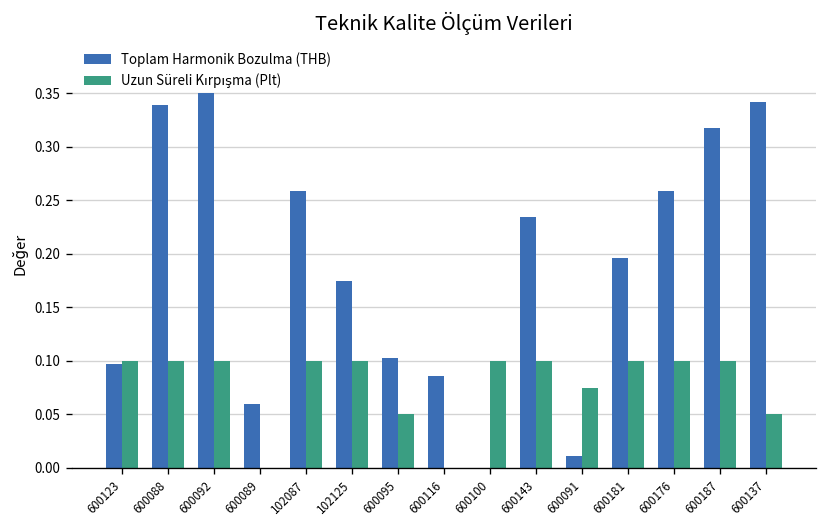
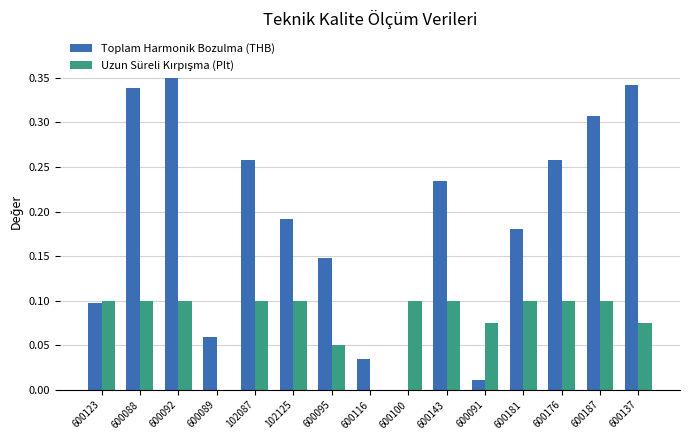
  {
    "Toplam Harmonik Bozulma (THB)": {
      "600123": 0.10,
      "600088": 0.34,
      "600092": 0.35,
      "600089": 0.06,
      "102087": 0.26,
-     "102125": 0.18,
-     "600095": 0.10,
-     "600116": 0.09,
+     "102125": 0.19,
+     "600095": 0.15,
+     "600116": 0.03,
      "600100": 0.00,
      "600143": 0.23,
      "600091": 0.01,
-     "600181": 0.20,
+     "600181": 0.18,
      "600176": 0.26,
-     "600187": 0.32,
+     "600187": 0.31,
      "600137": 0.34
    },
    "Uzun Süreli Kırpışma (Plt)": {
      "600123": 0.10,
      "600088": 0.10,
      "600092": 0.10,
      "600089": 0.00,
      "102087": 0.10,
      "102125": 0.10,
      "600095": 0.05,
      "600116": 0.00,
      "600100": 0.10,
      "600143": 0.10,
      "600091": 0.08,
      "600181": 0.10,
      "600176": 0.10,
      "600187": 0.10,
-     "600137": 0.05
+     "600137": 0.08
    }
  }
